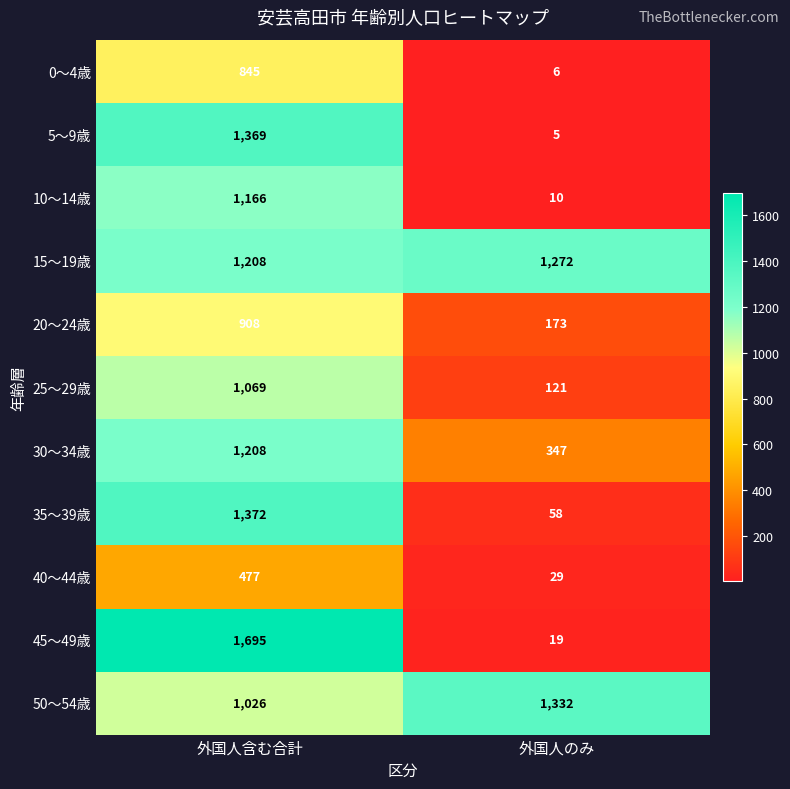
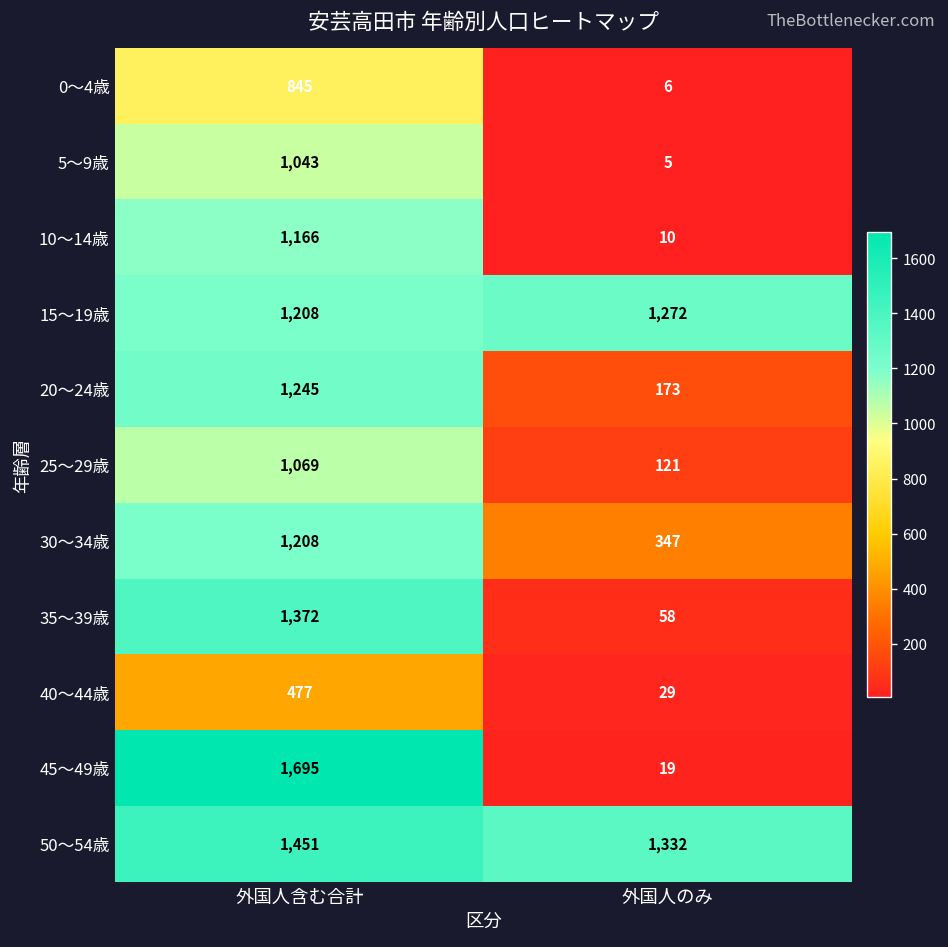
  {
    "0〜4歳": {
      "外国人含む合計": "845",
      "外国人のみ": "6"
    },
    "5〜9歳": {
-     "外国人含む合計": "1,369",
+     "外国人含む合計": "1,043",
      "外国人のみ": "5"
    },
    "10〜14歳": {
      "外国人含む合計": "1,166",
      "外国人のみ": "10"
    },
    "15〜19歳": {
      "外国人含む合計": "1,208",
      "外国人のみ": "1,272"
    },
    "20〜24歳": {
-     "外国人含む合計": "908",
+     "外国人含む合計": "1,245",
      "外国人のみ": "173"
    },
    "25〜29歳": {
      "外国人含む合計": "1,069",
      "外国人のみ": "121"
    },
    "30〜34歳": {
      "外国人含む合計": "1,208",
      "外国人のみ": "347"
    },
    "35〜39歳": {
      "外国人含む合計": "1,372",
      "外国人のみ": "58"
    },
    "40〜44歳": {
      "外国人含む合計": "477",
      "外国人のみ": "29"
    },
    "45〜49歳": {
      "外国人含む合計": "1,695",
      "外国人のみ": "19"
    },
    "50〜54歳": {
-     "外国人含む合計": "1,026",
+     "外国人含む合計": "1,451",
      "外国人のみ": "1,332"
    }
  }
